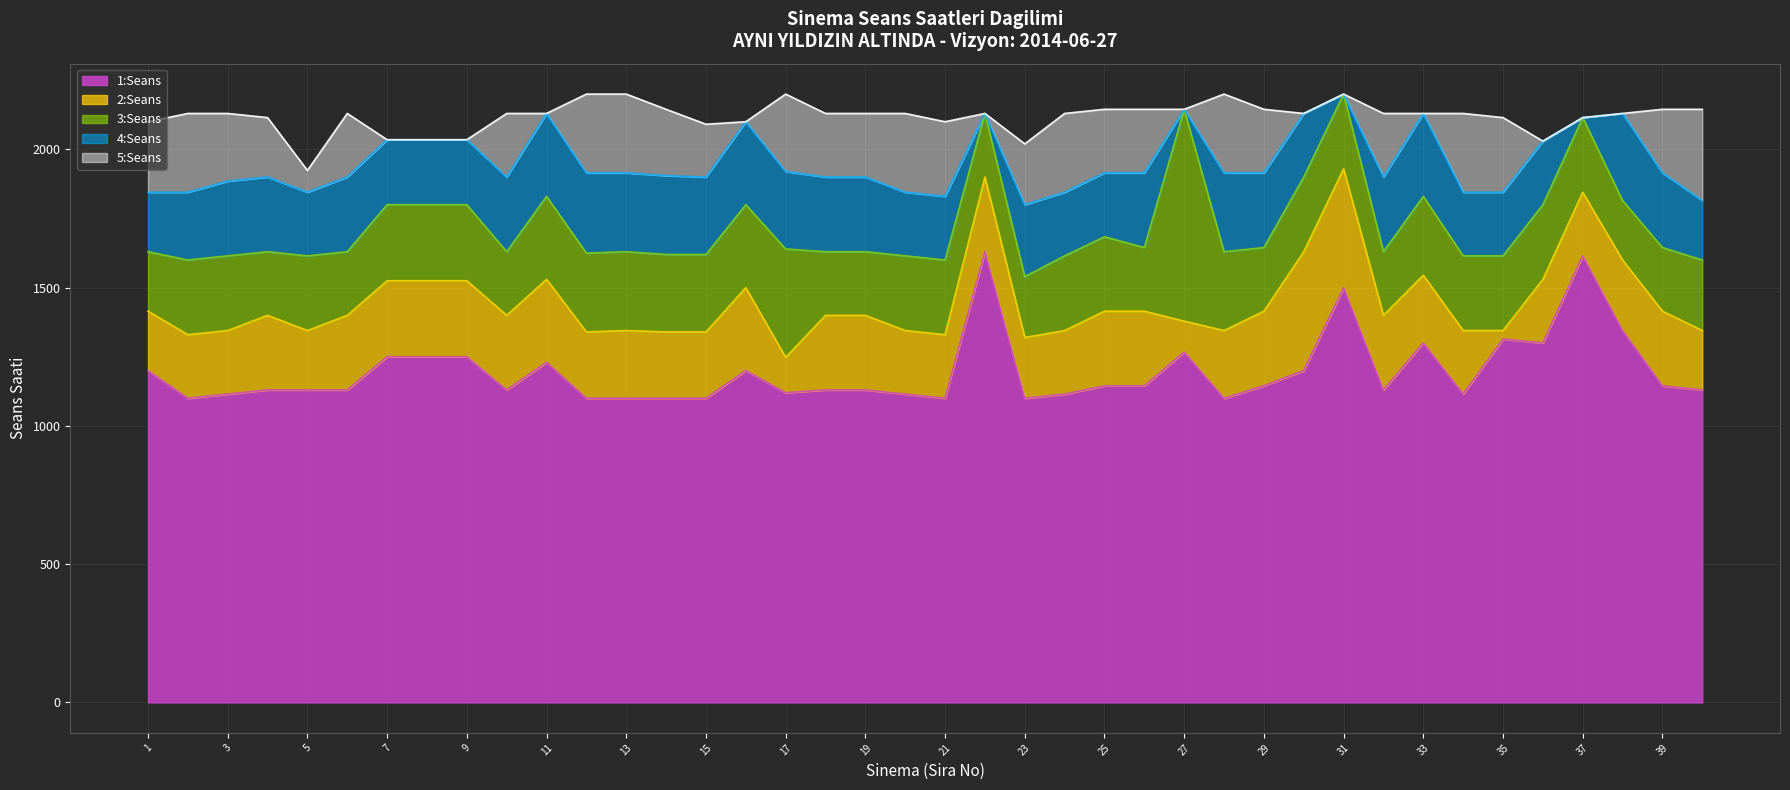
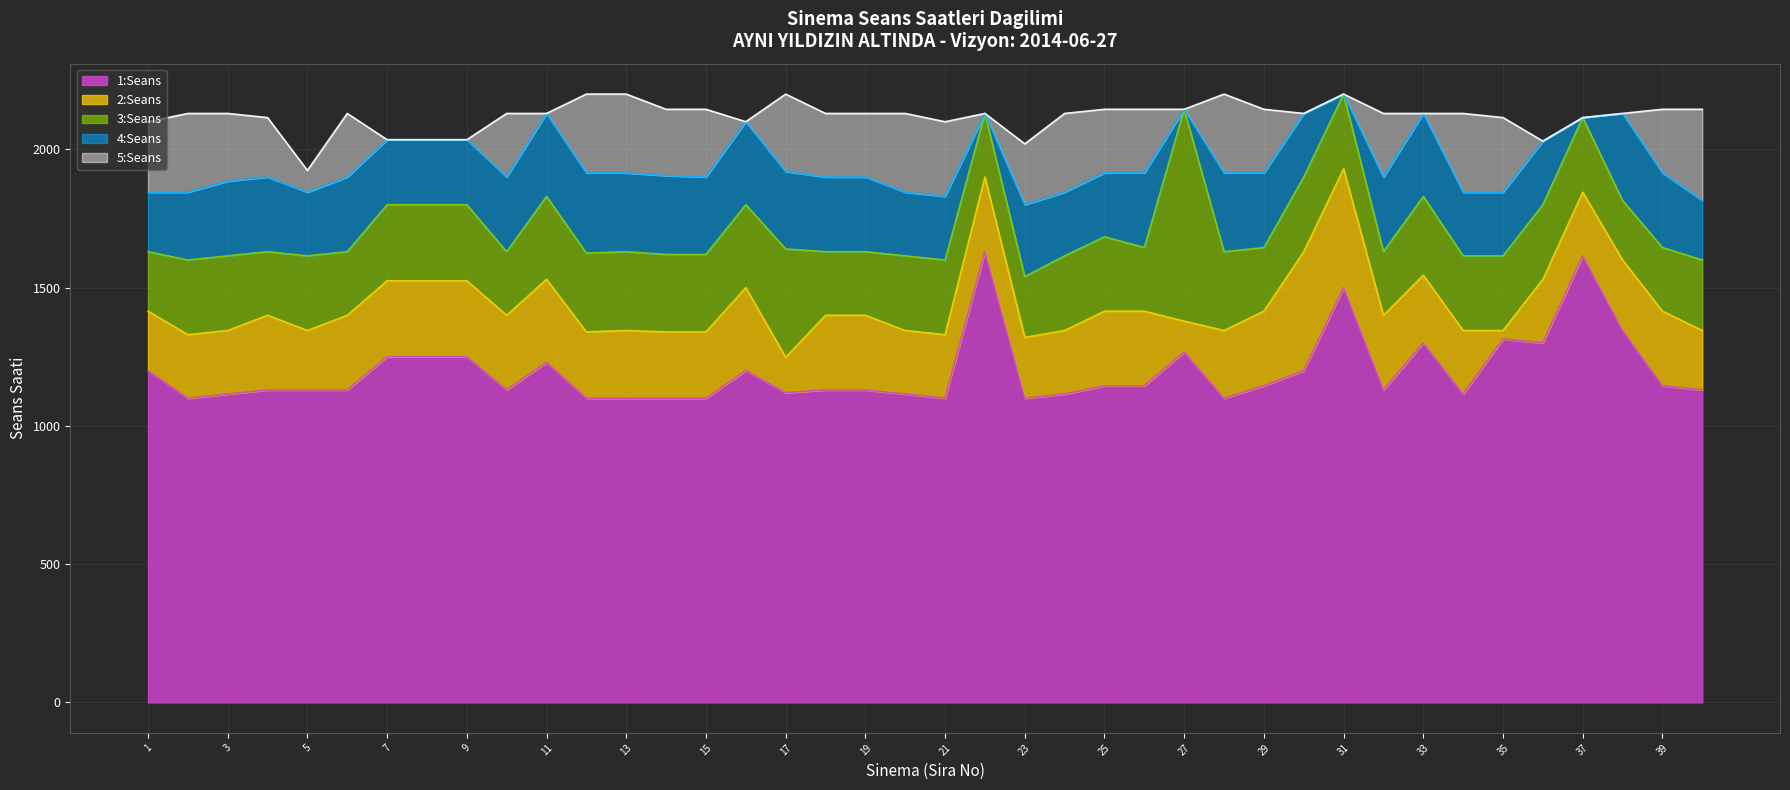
  {
    "1:Seans": {
      "1": 1200,
      "3": 1120,
      "5": 1130,
      "7": 1250,
      "9": 1250,
      "11": 1230,
      "13": 1100,
      "15": 1100,
      "17": 1120,
      "19": 1130,
      "21": 1100,
      "23": 1100,
      "25": 1150,
      "27": 1270,
      "29": 1150,
      "31": 1500,
      "33": 1300,
      "35": 1310,
      "37": 1620,
      "39": 1150
    },
    "2:Seans": {
      "1": 1420,
      "3": 1350,
      "5": 1350,
      "7": 1530,
      "9": 1530,
      "11": 1530,
      "13": 1350,
      "15": 1340,
      "17": 1250,
      "19": 1400,
      "21": 1330,
      "23": 1320,
      "25": 1420,
      "27": 1380,
      "29": 1420,
      "31": 1930,
      "33": 1550,
      "35": 1350,
      "37": 1850,
      "39": 1420
    },
    "3:Seans": {
      "1": 1630,
      "3": 1620,
      "5": 1620,
      "7": 1800,
      "9": 1800,
      "11": 1830,
      "13": 1630,
      "15": 1620,
      "17": 1640,
      "19": 1630,
      "21": 1600,
      "23": 1540,
      "25": 1680,
      "29": 1650,
      "33": 1830,
      "35": 1620,
      "39": 1650
    },
    "4:Seans": {
      "1": 1850,
      "3": 1890,
      "5": 1850,
      "13": 1920,
      "15": 1900,
      "17": 1920,
      "19": 1900,
      "21": 1830,
      "23": 1800,
      "25": 1920,
      "29": 1920,
      "35": 1850,
      "39": 1920
    },
    "5:Seans": {
      "3": 2130,
      "5": 1920,
      "13": 2200,
-     "15": 2090,
+     "15": 2150,
      "17": 2200,
      "19": 2130,
      "21": 2100,
      "23": 2020,
      "25": 2150,
      "29": 2150,
      "35": 2120,
      "39": 2150
    }
  }
